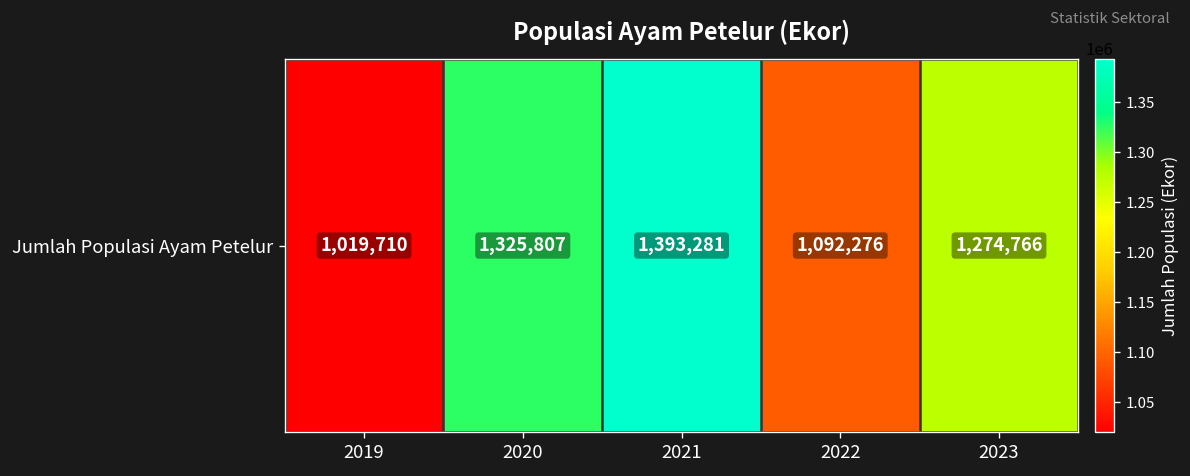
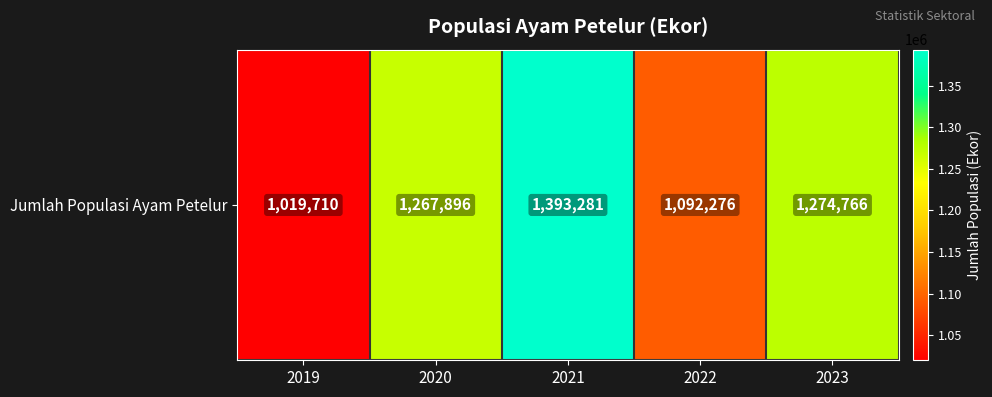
  {
    "Jumlah Populasi Ayam Petelur": {
-     "2020": "1,325,807"
+     "2020": "1,267,896"
    }
  }
